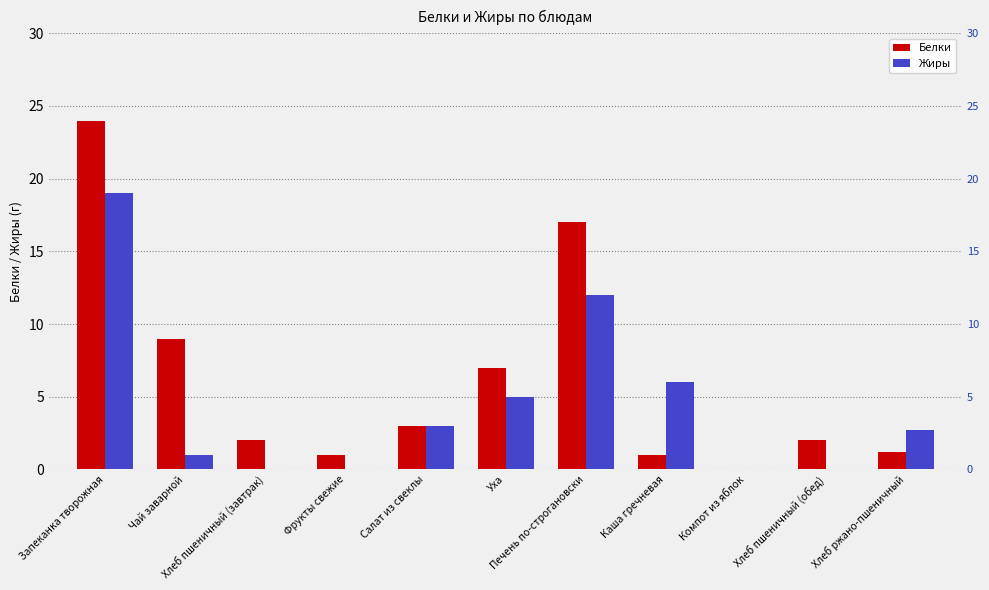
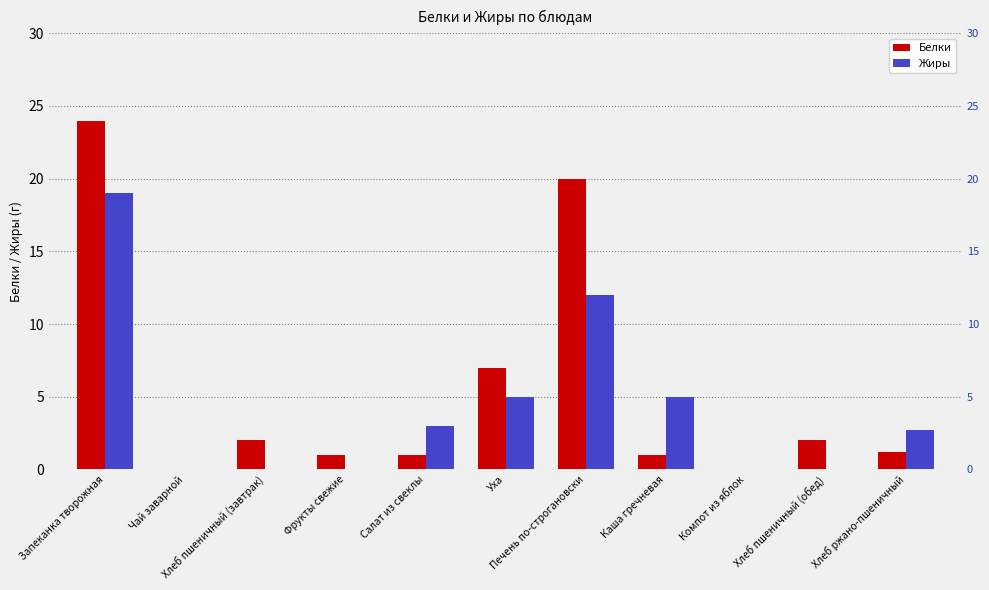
  {
    "Белки": {
      "Запеканка творожная": 24,
-     "Чай заварной": 9,
+     "Чай заварной": 0,
      "Хлеб пшеничный (завтрак)": 2,
      "Фрукты свежие": 1,
-     "Салат из свеклы": 3,
+     "Салат из свеклы": 1,
      "Уха": 7,
-     "Печень по-строгановски": 17,
+     "Печень по-строгановски": 20,
      "Каша гречневая": 1,
      "Компот из яблок": 0,
      "Хлеб пшеничный (обед)": 2,
      "Хлеб ржано-пшеничный": 1.2
    },
    "Жиры": {
      "Запеканка творожная": 19,
-     "Чай заварной": 1,
+     "Чай заварной": 0,
      "Хлеб пшеничный (завтрак)": 0,
      "Фрукты свежие": 0,
      "Салат из свеклы": 3,
      "Уха": 5,
      "Печень по-строгановски": 12,
-     "Каша гречневая": 6,
+     "Каша гречневая": 5,
      "Компот из яблок": 0,
      "Хлеб пшеничный (обед)": 0,
      "Хлеб ржано-пшеничный": 2.7
    }
  }
